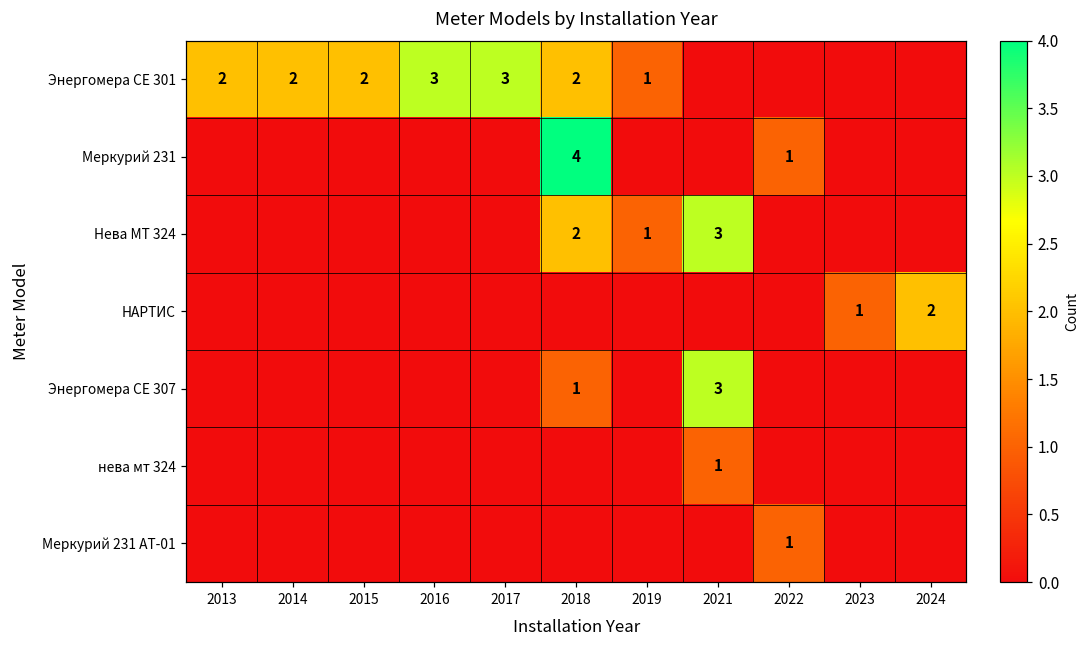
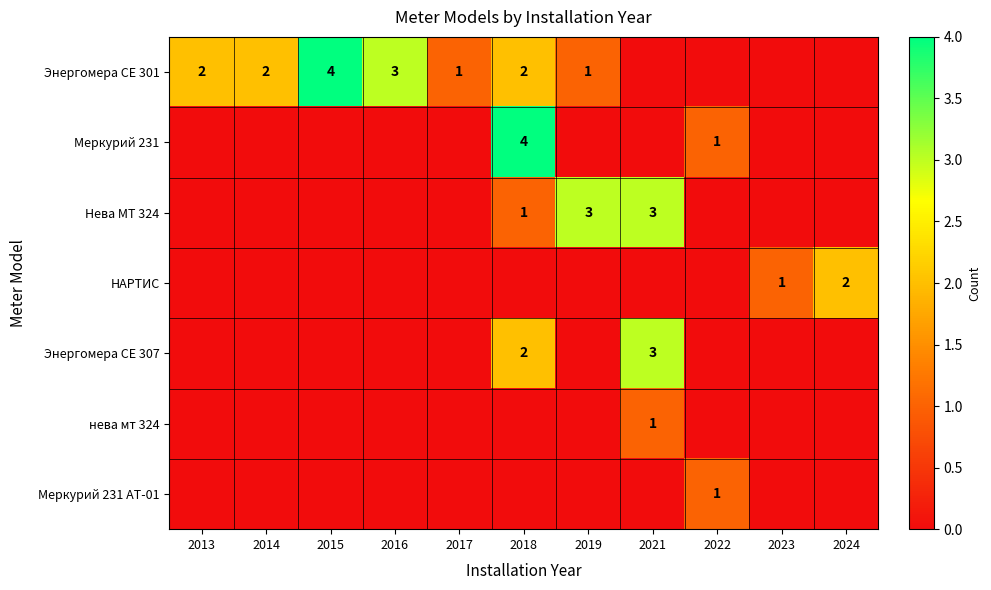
  {
    "Энергомера СЕ 301": {
      "2013": 2,
      "2014": 2,
-     "2015": 2,
+     "2015": 4,
      "2016": 3,
-     "2017": 3,
+     "2017": 1,
      "2018": 2,
      "2019": 1
    },
    "Меркурий 231": {
      "2018": 4,
      "2022": 1
    },
    "Нева МТ 324": {
-     "2018": 2,
-     "2019": 1,
+     "2018": 1,
+     "2019": 3,
      "2021": 3
    },
    "НАРТИС": {
      "2023": 1,
      "2024": 2
    },
    "Энергомера СЕ 307": {
-     "2018": 1,
+     "2018": 2,
      "2021": 3
    },
    "нева мт 324": {
      "2021": 1
    },
    "Меркурий 231 АТ-01": {
      "2022": 1
    }
  }
